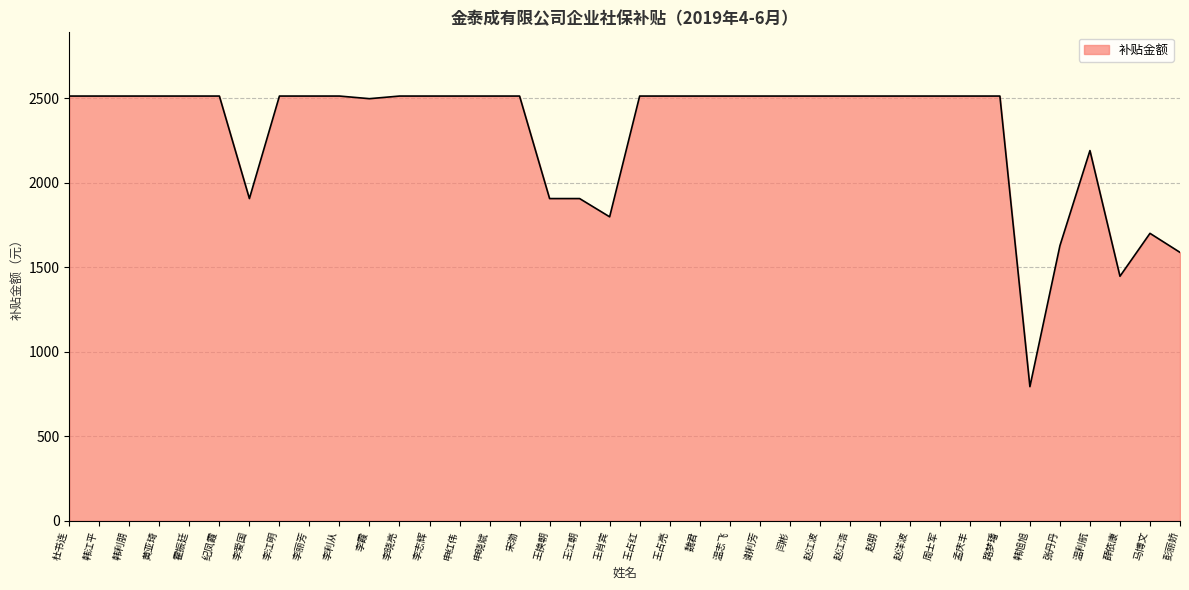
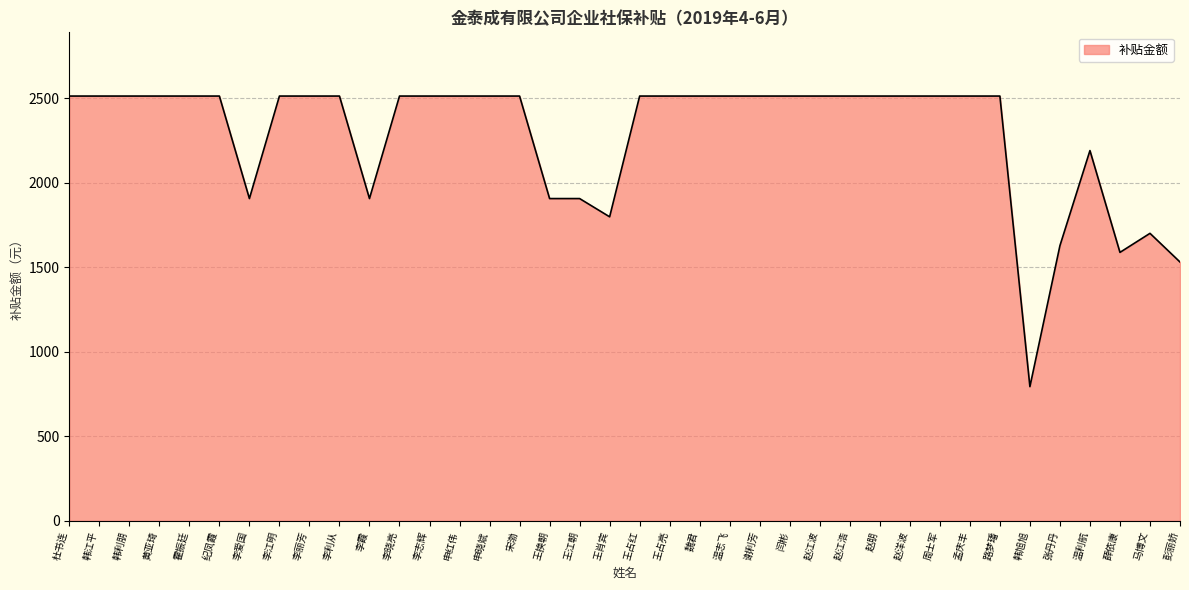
  {
    "杜书连": 2510,
    "韩江平": 2510,
    "韩利朋": 2510,
    "黄亚琦": 2510,
    "霍振廷": 2510,
    "纪凤霞": 2510,
    "李爱国": 1910,
    "李江明": 2510,
    "李丽芳": 2510,
    "李利从": 2510,
-   "李霞": 2500,
+   "李霞": 1910,
    "李晓亮": 2510,
    "李志辉": 2510,
    "申红伟": 2510,
    "申晓斌": 2510,
    "宋渤": 2510,
    "王换朝": 1910,
    "王江朝": 1910,
    "王肖宾": 1800,
    "王占红": 2510,
    "王占亮": 2510,
    "魏君": 2510,
    "温志飞": 2510,
    "谢利芳": 2510,
    "闫彬": 2510,
    "赵江波": 2510,
    "赵江浩": 2510,
    "赵朋": 2510,
    "赵洋波": 2510,
    "周士军": 2510,
    "孟庆丰": 2510,
    "路梦璠": 2510,
    "韩旭旭": 790,
    "张丹丹": 1630,
    "温利航": 2190,
-   "薛依康": 1450,
+   "薛依康": 1590,
    "马博文": 1700,
-   "彭丽娇": 1590
+   "彭丽娇": 1530
  }
